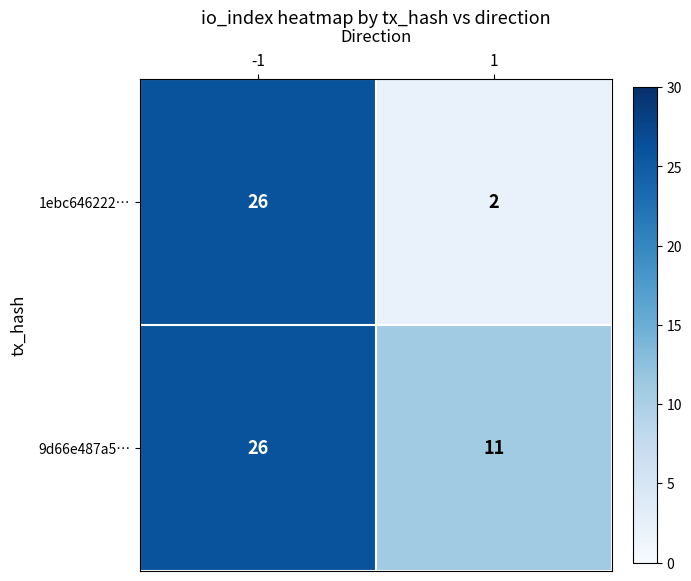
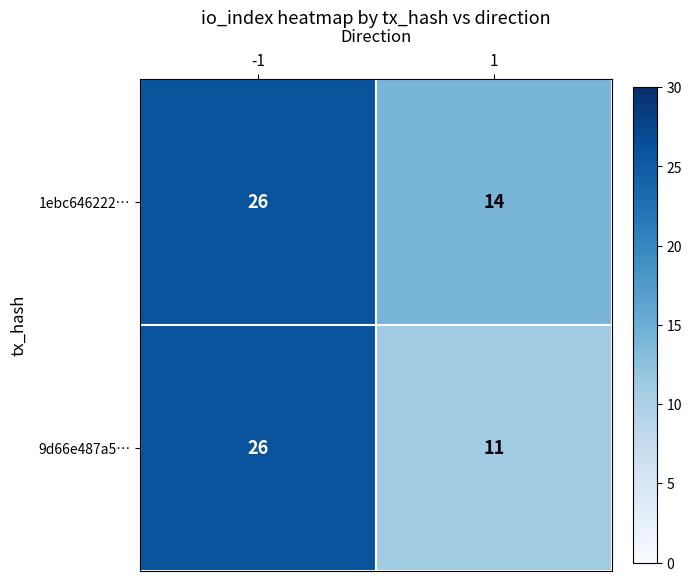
  {
    "1ebc646222…": {
      "-1": 26,
-     "1": 2
+     "1": 14
    },
    "9d66e487a5…": {
      "-1": 26,
      "1": 11
    }
  }
